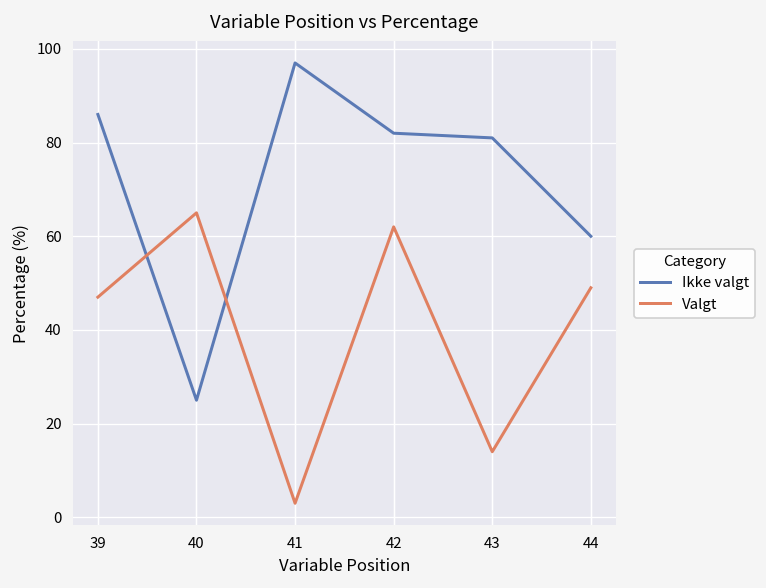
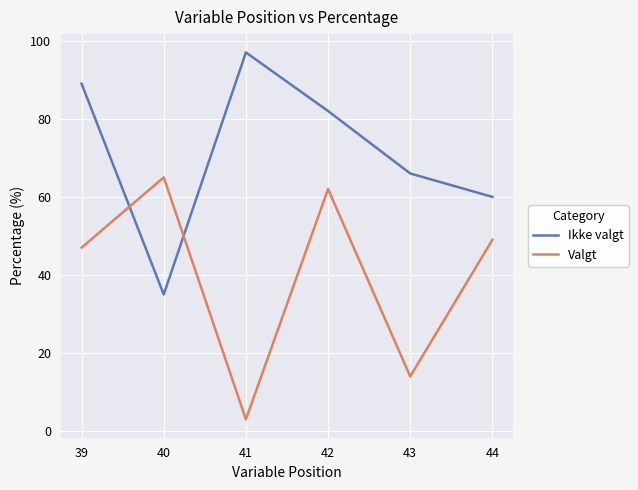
  {
    "Ikke valgt": {
-     "39": 86,
-     "40": 25,
+     "39": 89,
+     "40": 35,
      "41": 97,
      "42": 82,
-     "43": 81,
+     "43": 66,
      "44": 60
    },
    "Valgt": {
      "39": 47,
      "40": 65,
      "41": 3,
      "42": 62,
      "43": 14,
      "44": 49
    }
  }
